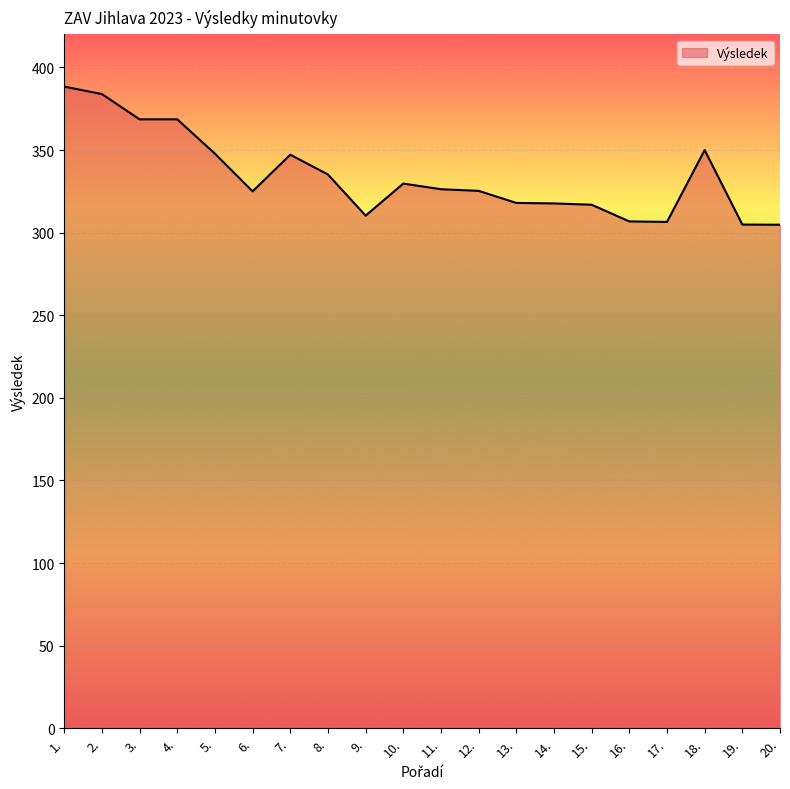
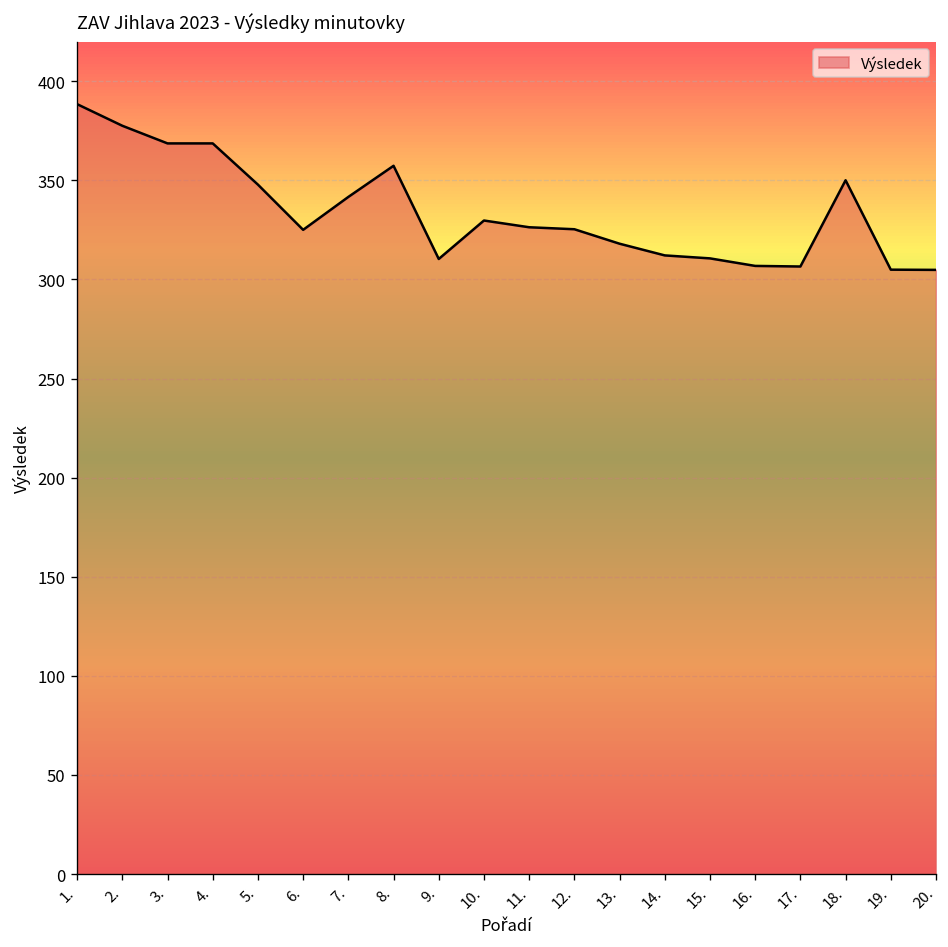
  {
    "1.": 388,
-   "2.": 384,
+   "2.": 378,
    "3.": 369,
    "4.": 369,
    "5.": 348,
    "6.": 325,
-   "7.": 347,
-   "8.": 335,
+   "7.": 342,
+   "8.": 357,
    "9.": 310,
    "10.": 330,
    "11.": 326,
    "12.": 325,
    "13.": 318,
-   "14.": 318,
-   "15.": 317,
+   "14.": 312,
+   "15.": 311,
    "16.": 307,
    "17.": 307,
    "18.": 350,
    "19.": 305,
    "20.": 305
  }
